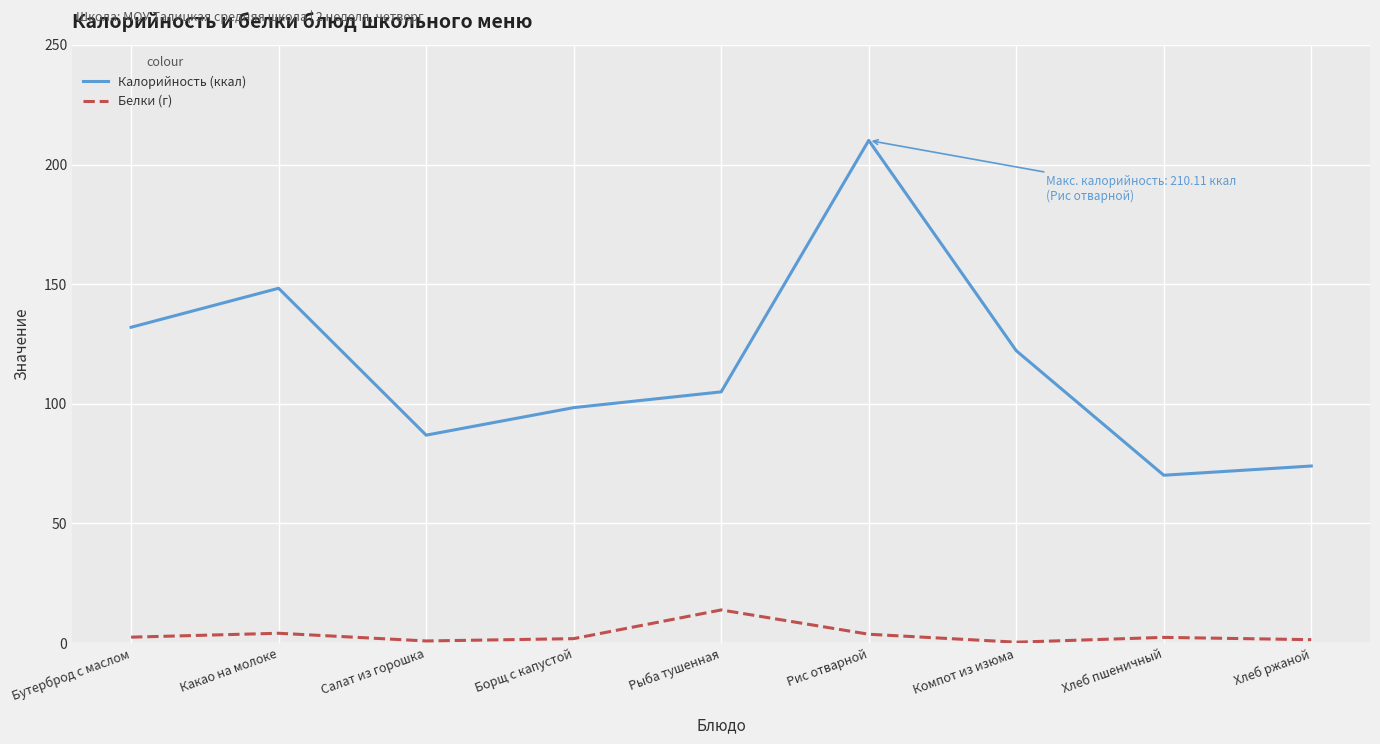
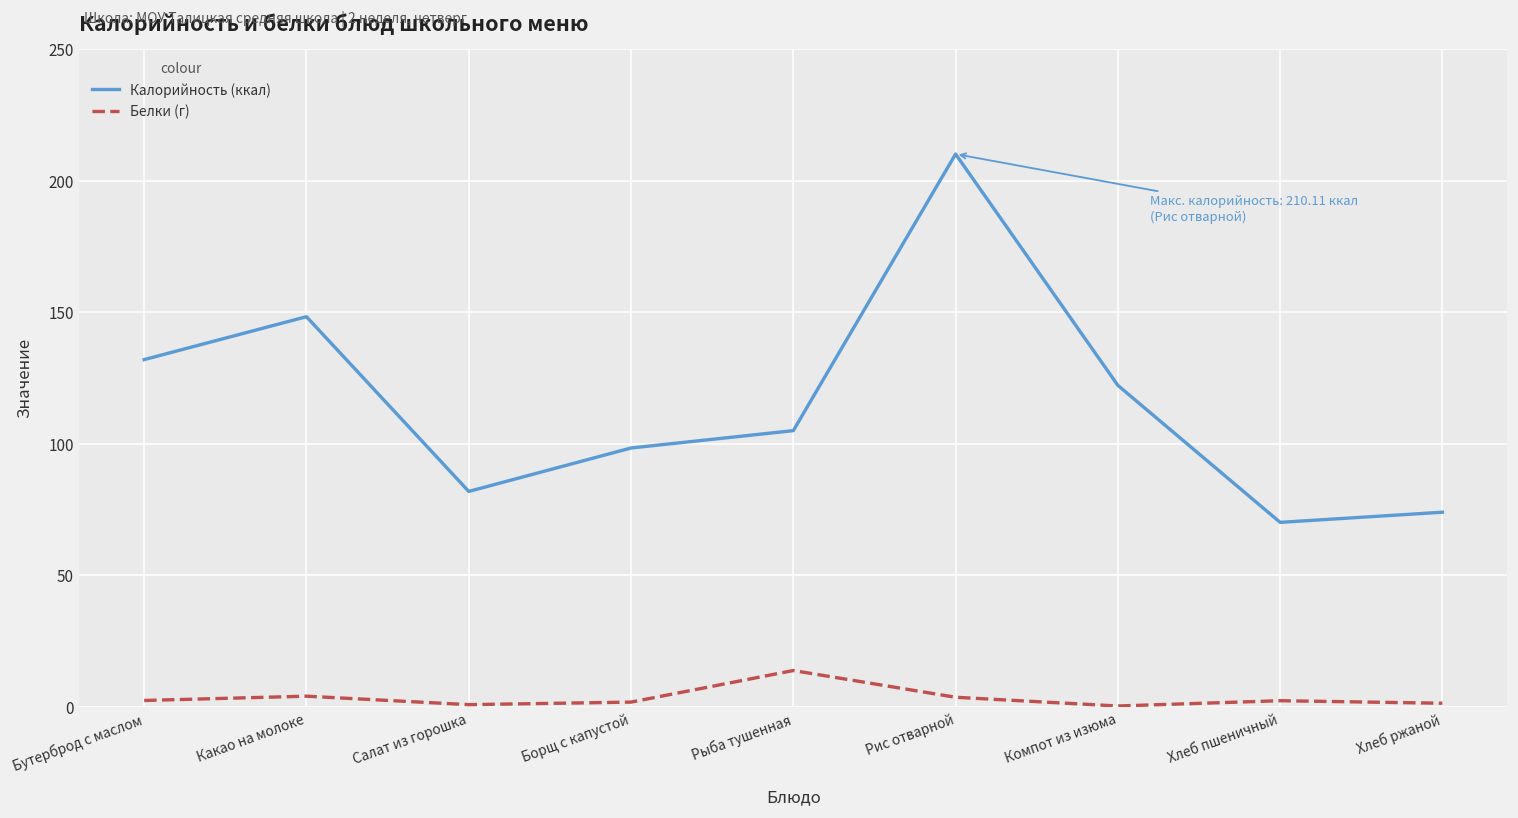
  {
    "Калорийность (ккал)": {
      "Бутерброд с маслом": 132,
      "Какао на молоке": 148,
-     "Салат из горошка": 87,
+     "Салат из горошка": 82,
      "Борщ с капустой": 98,
      "Рыба тушенная": 105,
      "Компот из изюма": 122,
      "Хлеб пшеничный": 70,
      "Хлеб ржаной": 74
    },
    "Белки (г)": {
      "Бутерброд с маслом": 2,
      "Какао на молоке": 4,
      "Салат из горошка": 1,
      "Борщ с капустой": 2,
      "Рыба тушенная": 14,
      "Рис отварной": 4,
      "Компот из изюма": 0,
      "Хлеб пшеничный": 2,
      "Хлеб ржаной": 1
    }
  }
